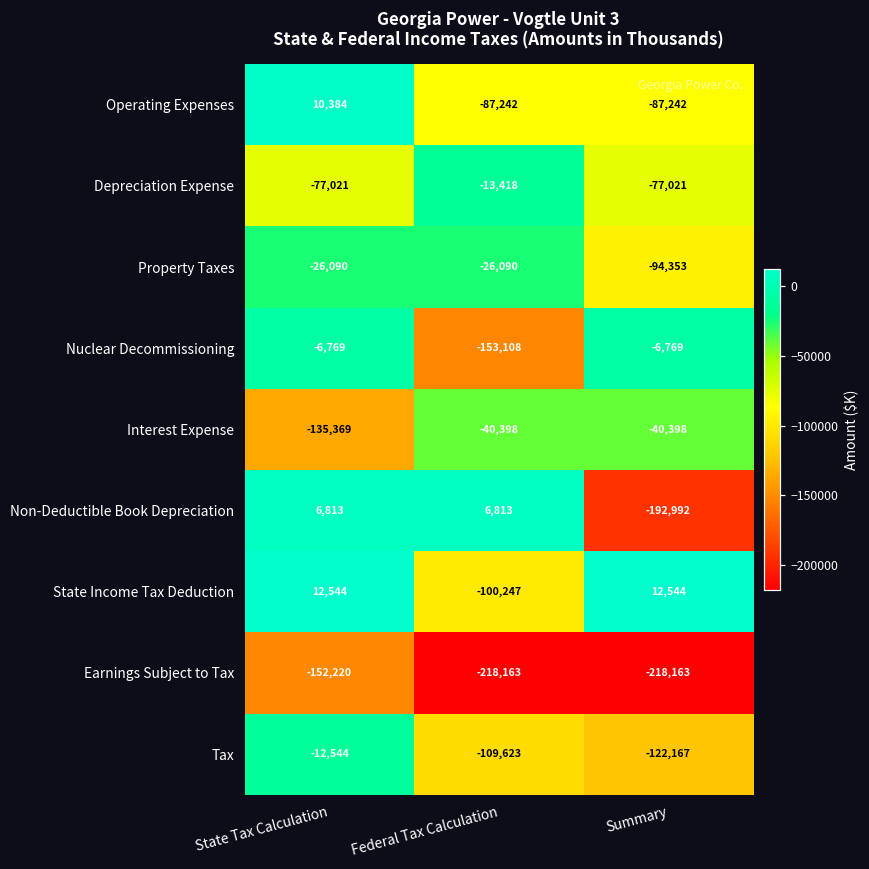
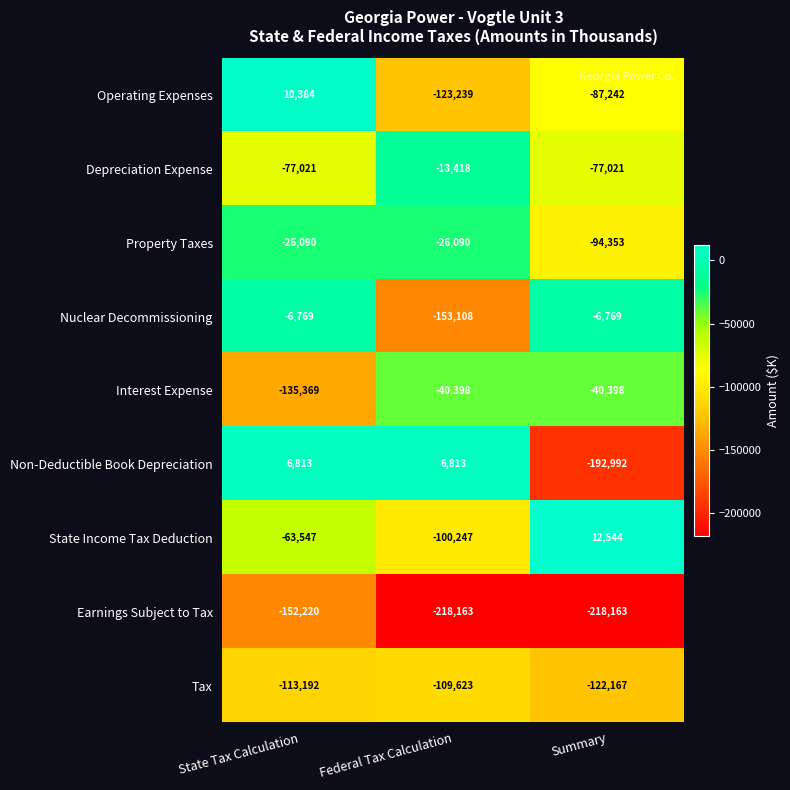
  {
    "Operating Expenses": {
      "State Tax Calculation": "10,384",
-     "Federal Tax Calculation": "-87,242"
+     "Federal Tax Calculation": "-123,239"
    },
    "Depreciation Expense": {
      "State Tax Calculation": "-77,021",
      "Federal Tax Calculation": "-13,418",
      "Summary": "-77,021"
    },
    "Property Taxes": {
      "State Tax Calculation": "-26,090",
      "Federal Tax Calculation": "-26,090",
      "Summary": "-94,353"
    },
    "Nuclear Decommissioning": {
      "State Tax Calculation": "-6,769",
      "Federal Tax Calculation": "-153,108",
      "Summary": "-6,769"
    },
    "Interest Expense": {
      "State Tax Calculation": "-135,369",
      "Federal Tax Calculation": "-40,398",
      "Summary": "-40,398"
    },
    "Non-Deductible Book Depreciation": {
      "State Tax Calculation": "6,813",
      "Federal Tax Calculation": "6,813",
      "Summary": "-192,992"
    },
    "State Income Tax Deduction": {
-     "State Tax Calculation": "12,544",
+     "State Tax Calculation": "-63,547",
      "Federal Tax Calculation": "-100,247",
      "Summary": "12,544"
    },
    "Earnings Subject to Tax": {
      "State Tax Calculation": "-152,220",
      "Federal Tax Calculation": "-218,163",
      "Summary": "-218,163"
    },
    "Tax": {
-     "State Tax Calculation": "-12,544",
+     "State Tax Calculation": "-113,192",
      "Federal Tax Calculation": "-109,623",
      "Summary": "-122,167"
    }
  }
